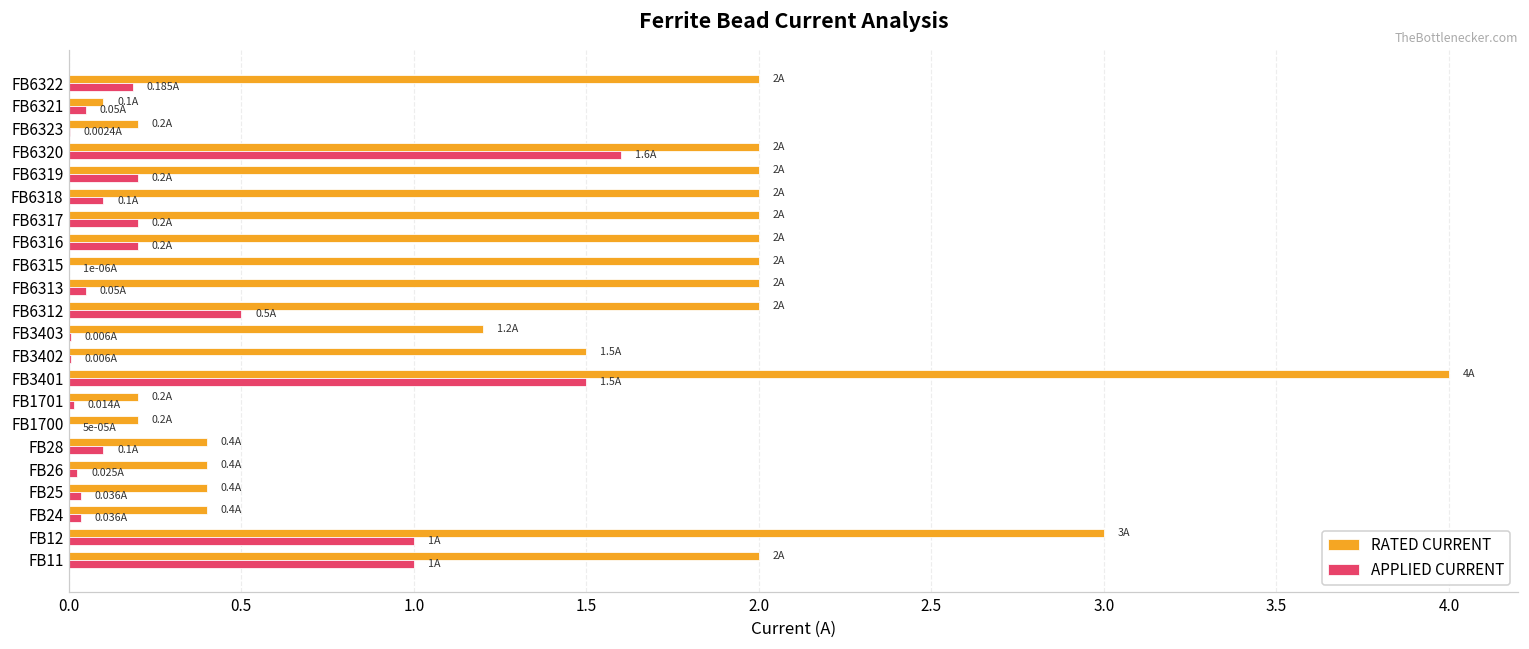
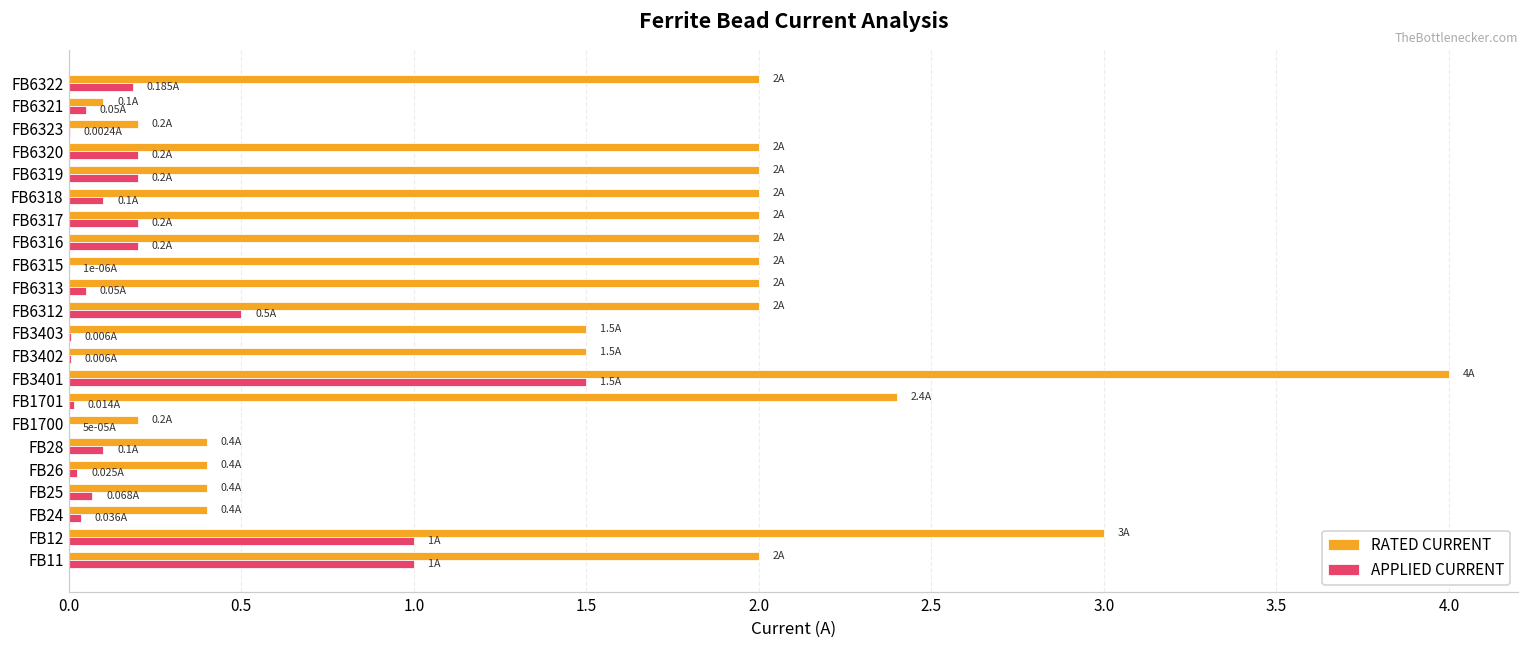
  {
    "RATED CURRENT": {
      "FB6322": "2A",
      "FB6321": "0.1A",
      "FB6323": "0.2A",
      "FB6320": "2A",
      "FB6319": "2A",
      "FB6318": "2A",
      "FB6317": "2A",
      "FB6316": "2A",
      "FB6315": "2A",
      "FB6313": "2A",
      "FB6312": "2A",
-     "FB3403": "1.2A",
+     "FB3403": "1.5A",
      "FB3402": "1.5A",
      "FB3401": "4A",
-     "FB1701": "0.2A",
+     "FB1701": "2.4A",
      "FB1700": "0.2A",
      "FB28": "0.4A",
      "FB26": "0.4A",
      "FB25": "0.4A",
      "FB24": "0.4A",
      "FB12": "3A",
      "FB11": "2A"
    },
    "APPLIED CURRENT": {
      "FB6322": "0.185A",
      "FB6321": "0.05A",
      "FB6323": "0.0024A",
-     "FB6320": "1.6A",
+     "FB6320": "0.2A",
      "FB6319": "0.2A",
      "FB6318": "0.1A",
      "FB6317": "0.2A",
      "FB6316": "0.2A",
      "FB6315": "1e-06A",
      "FB6313": "0.05A",
      "FB6312": "0.5A",
      "FB3403": "0.006A",
      "FB3402": "0.006A",
      "FB3401": "1.5A",
      "FB1701": "0.014A",
      "FB1700": "5e-05A",
      "FB28": "0.1A",
      "FB26": "0.025A",
-     "FB25": "0.036A",
+     "FB25": "0.068A",
      "FB24": "0.036A",
      "FB12": "1A",
      "FB11": "1A"
    }
  }
